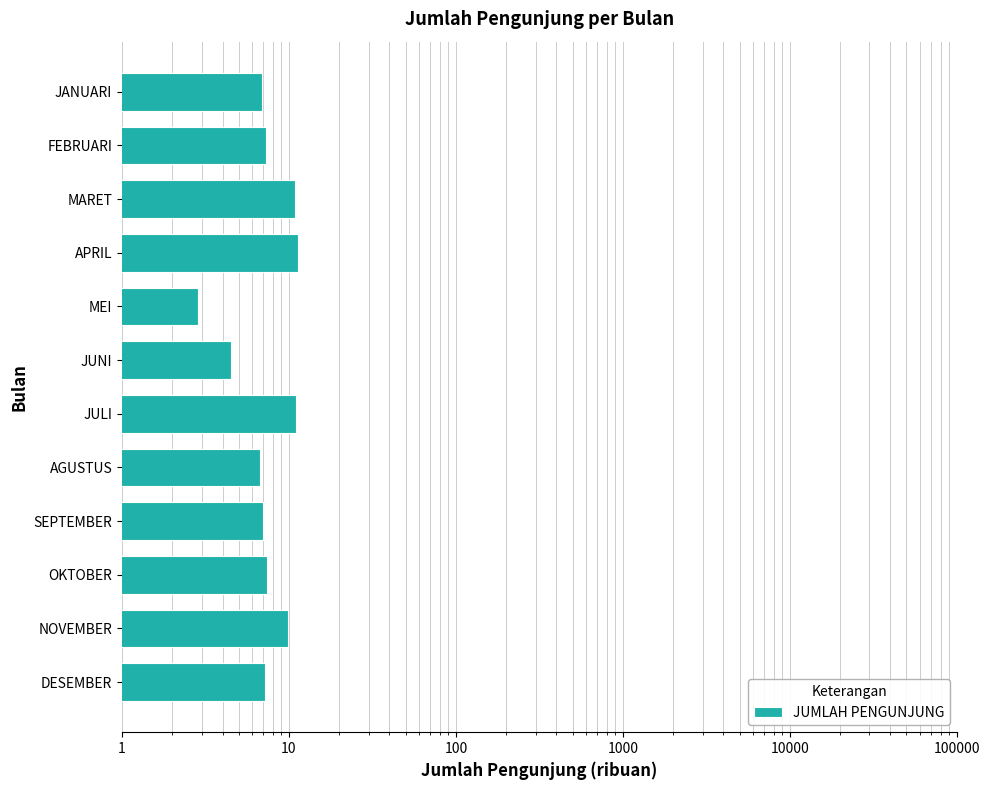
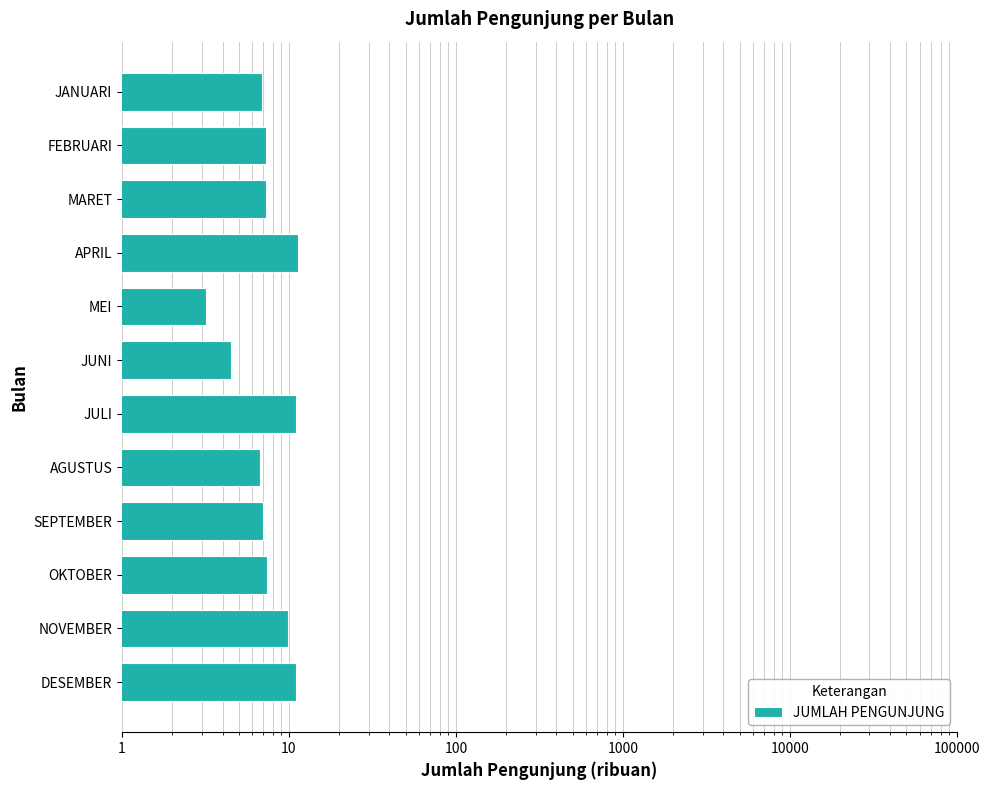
  {
    "JANUARI": 6.9,
    "FEBRUARI": 7,
-   "MARET": 11,
+   "MARET": 7,
    "APRIL": 11,
-   "MEI": 2.8,
+   "MEI": 3.2,
    "JUNI": 4.5,
    "JULI": 11,
    "AGUSTUS": 6.7,
    "SEPTEMBER": 7.0,
    "OKTOBER": 7,
    "NOVEMBER": 10,
-   "DESEMBER": 7.1
+   "DESEMBER": 11
  }
